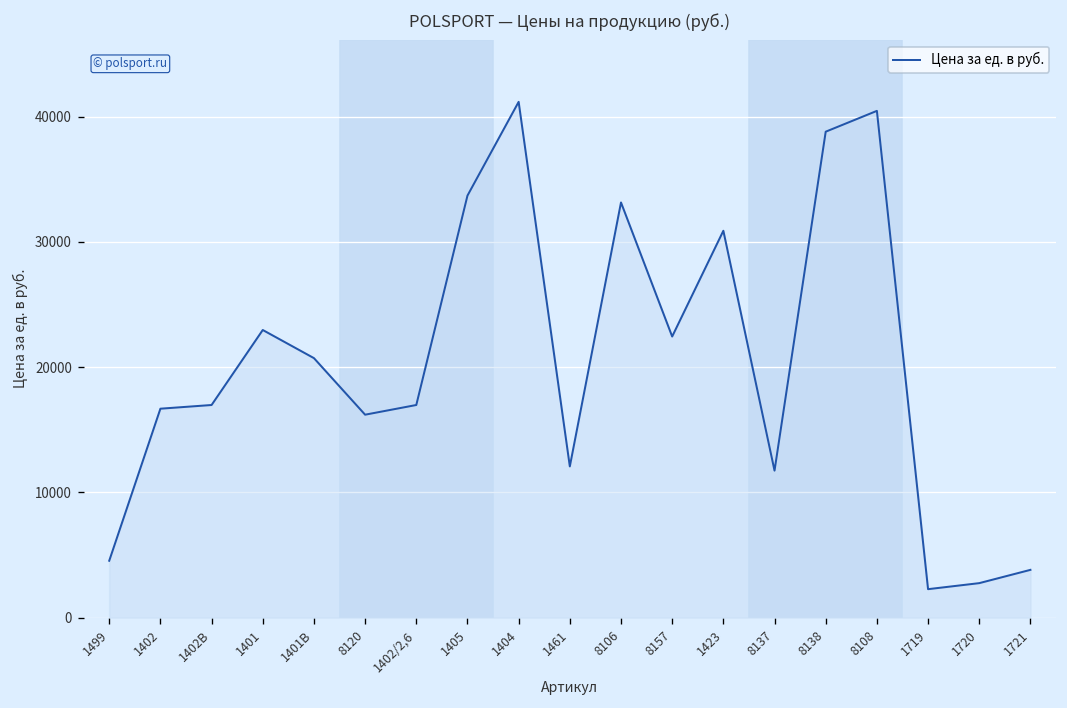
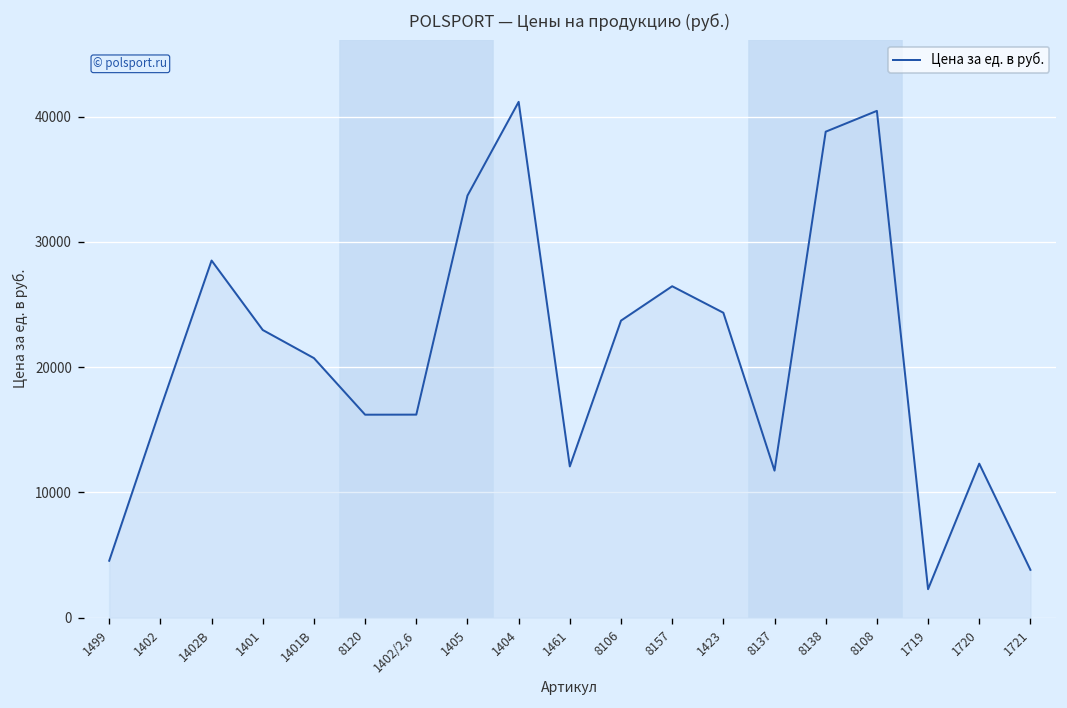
  {
    "1499": 4500,
    "1402": 16700,
-   "1402В": 17000,
+   "1402В": 28500,
    "1401": 23000,
    "1401В": 20700,
    "8120": 16200,
-   "1402/2,6": 17000,
+   "1402/2,6": 16200,
    "1405": 33700,
    "1404": 41200,
    "1461": 12100,
-   "8106": 33100,
-   "8157": 22400,
-   "1423": 30900,
+   "8106": 23700,
+   "8157": 26500,
+   "1423": 24300,
    "8137": 11700,
    "8138": 38800,
    "8108": 40500,
    "1719": 2300,
-   "1720": 2700,
+   "1720": 12300,
    "1721": 3800
  }
